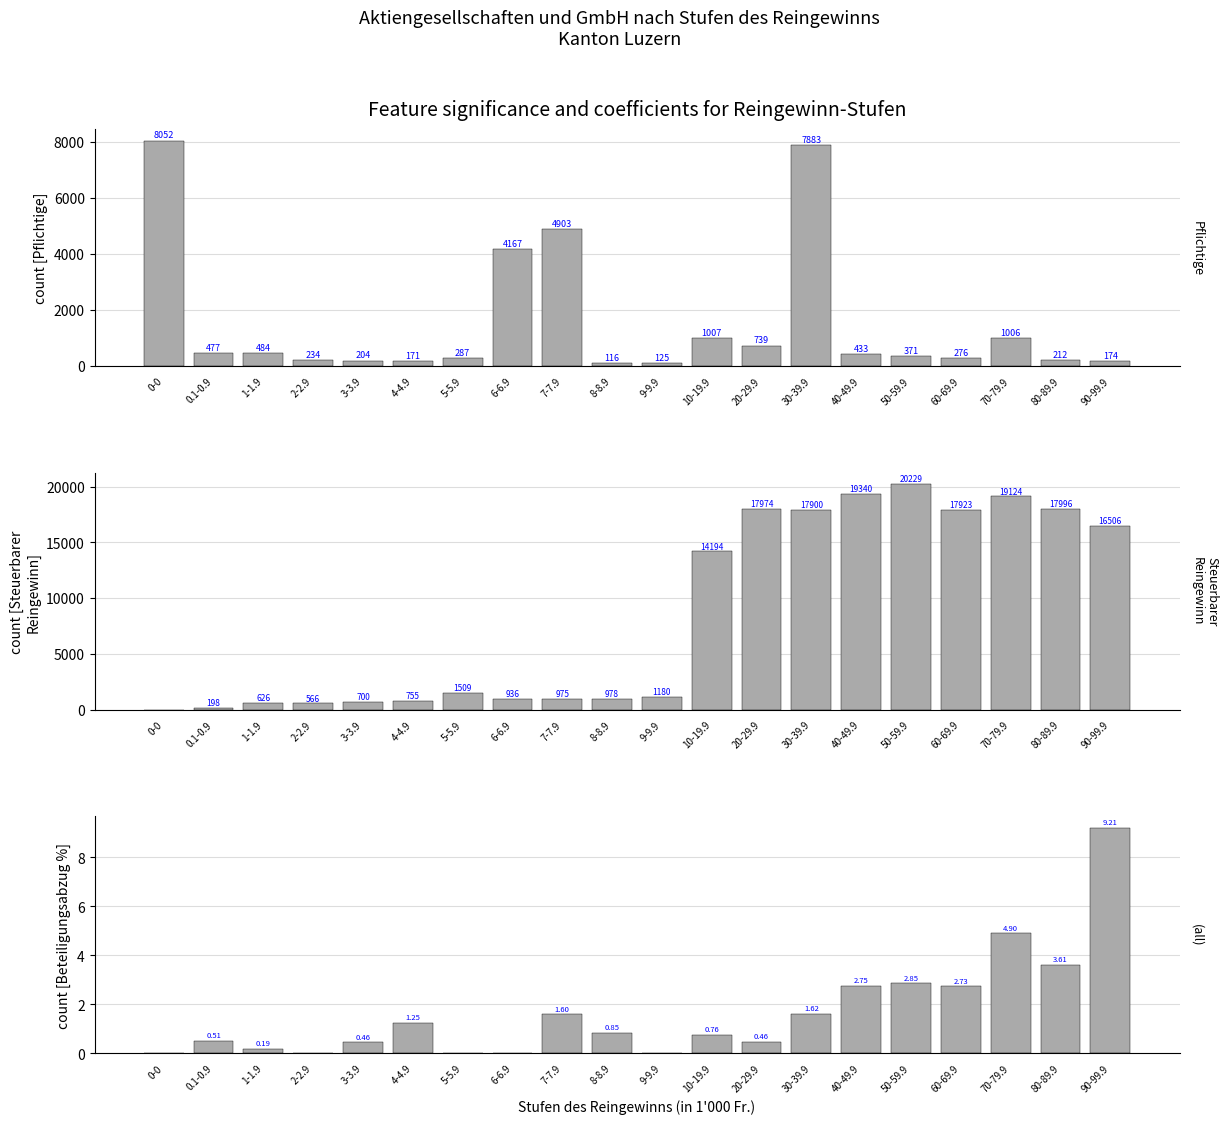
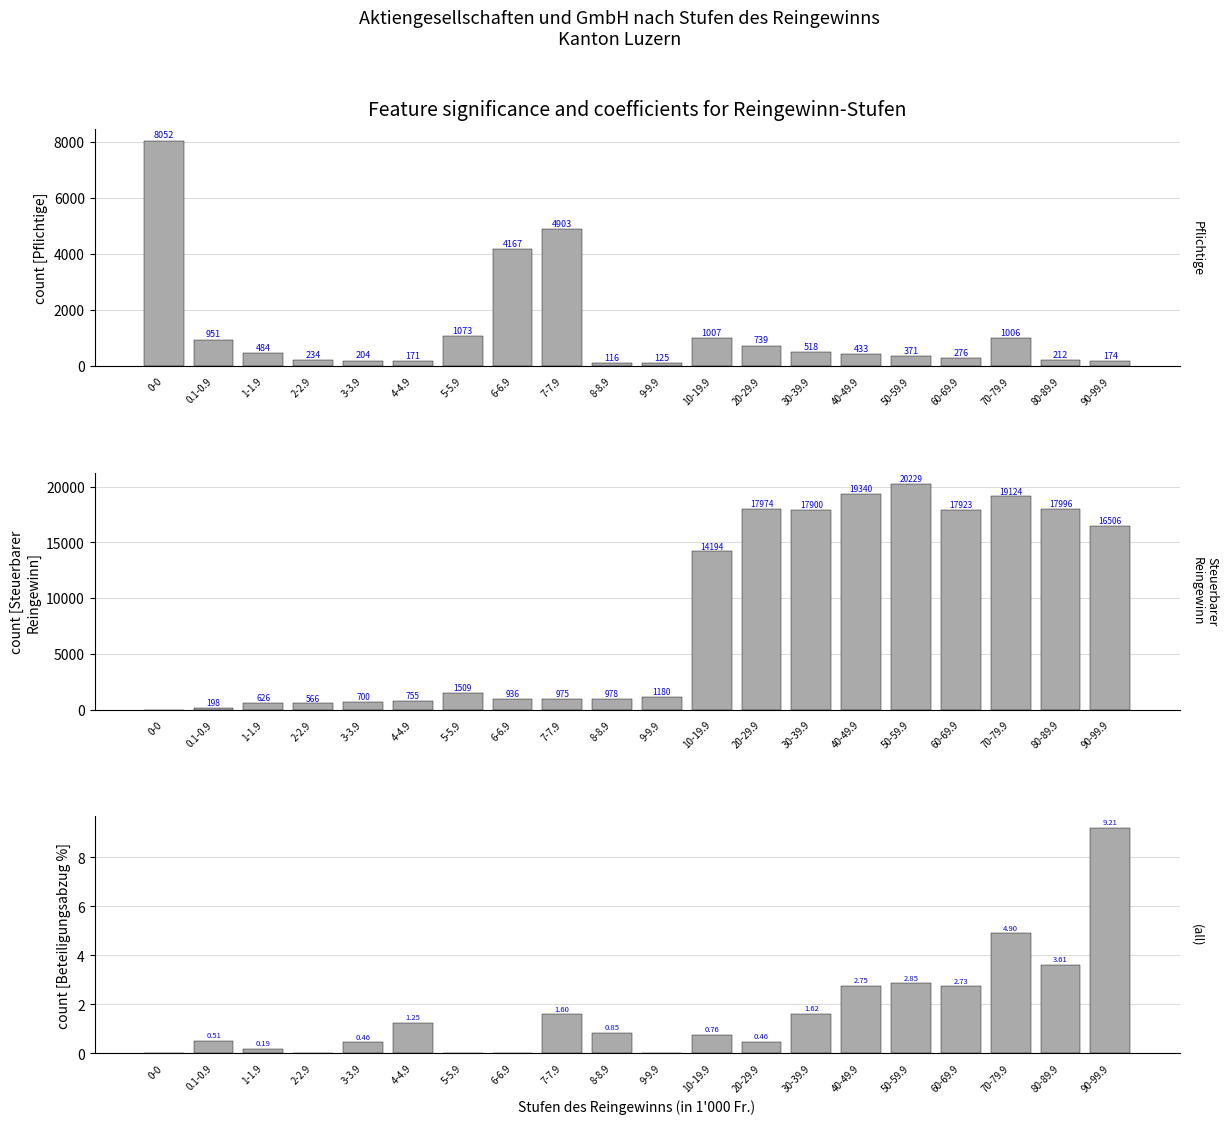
  {
    "Feature significance and coefficients for Reingewinn-Stufen": {
      "0-0": 8052,
-     "0.1-0.9": 477,
+     "0.1-0.9": 951,
      "1-1.9": 484,
      "2-2.9": 234,
      "3-3.9": 204,
      "4-4.9": 171,
-     "5-5.9": 287,
+     "5-5.9": 1073,
      "6-6.9": 4167,
      "7-7.9": 4903,
      "8-8.9": 116,
      "9-9.9": 125,
      "10-19.9": 1007,
      "20-29.9": 739,
-     "30-39.9": 7883,
+     "30-39.9": 518,
      "40-49.9": 433,
      "50-59.9": 371,
      "60-69.9": 276,
      "70-79.9": 1006,
      "80-89.9": 212,
      "90-99.9": 174
    }
  }
